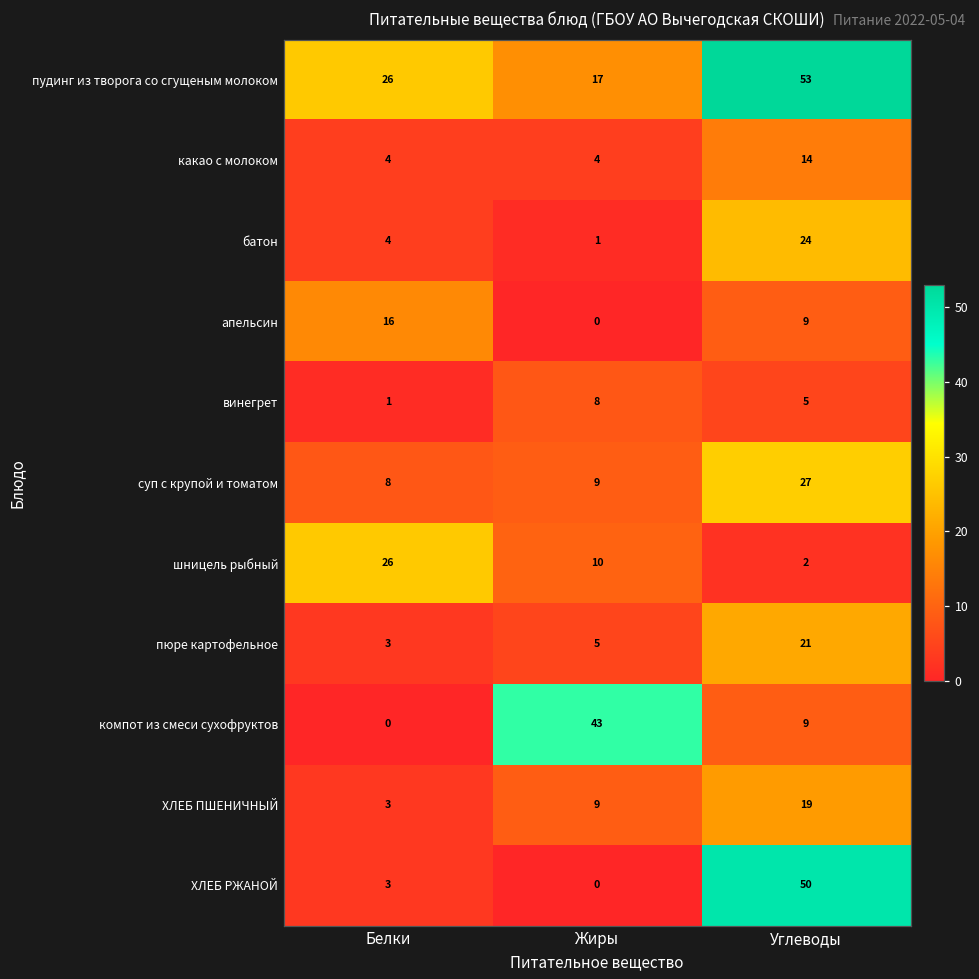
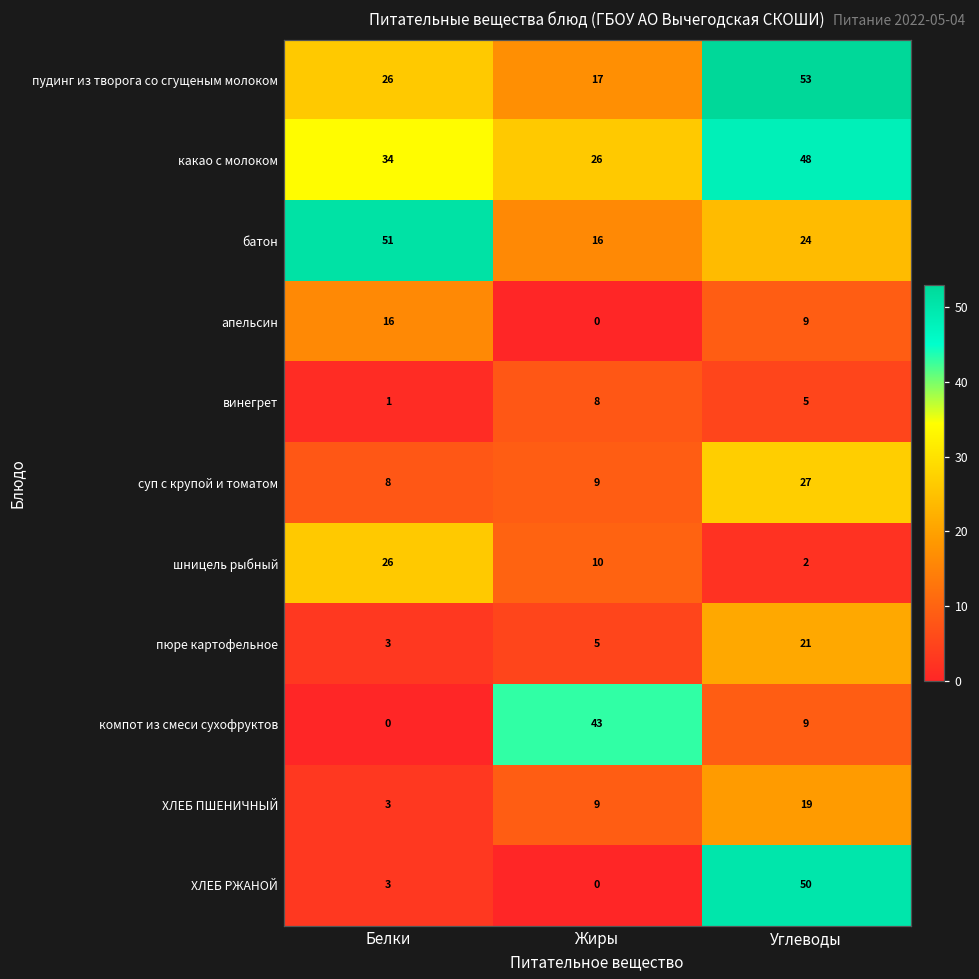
  {
    "пудинг из творога со сгущеным молоком": {
      "Белки": 26,
      "Жиры": 17,
      "Углеводы": 53
    },
    "какао с молоком": {
-     "Белки": 4,
-     "Жиры": 4,
-     "Углеводы": 14
+     "Белки": 34,
+     "Жиры": 26,
+     "Углеводы": 48
    },
    "батон": {
-     "Белки": 4,
-     "Жиры": 1,
+     "Белки": 51,
+     "Жиры": 16,
      "Углеводы": 24
    },
    "апельсин": {
      "Белки": 16,
      "Жиры": 0,
      "Углеводы": 9
    },
    "винегрет": {
      "Белки": 1,
      "Жиры": 8,
      "Углеводы": 5
    },
    "суп с крупой и томатом": {
      "Белки": 8,
      "Жиры": 9,
      "Углеводы": 27
    },
    "шницель рыбный": {
      "Белки": 26,
      "Жиры": 10,
      "Углеводы": 2
    },
    "пюре картофельное": {
      "Белки": 3,
      "Жиры": 5,
      "Углеводы": 21
    },
    "компот из смеси сухофруктов": {
      "Белки": 0,
      "Жиры": 43,
      "Углеводы": 9
    },
    "ХЛЕБ ПШЕНИЧНЫЙ": {
      "Белки": 3,
      "Жиры": 9,
      "Углеводы": 19
    },
    "ХЛЕБ РЖАНОЙ": {
      "Белки": 3,
      "Жиры": 0,
      "Углеводы": 50
    }
  }
